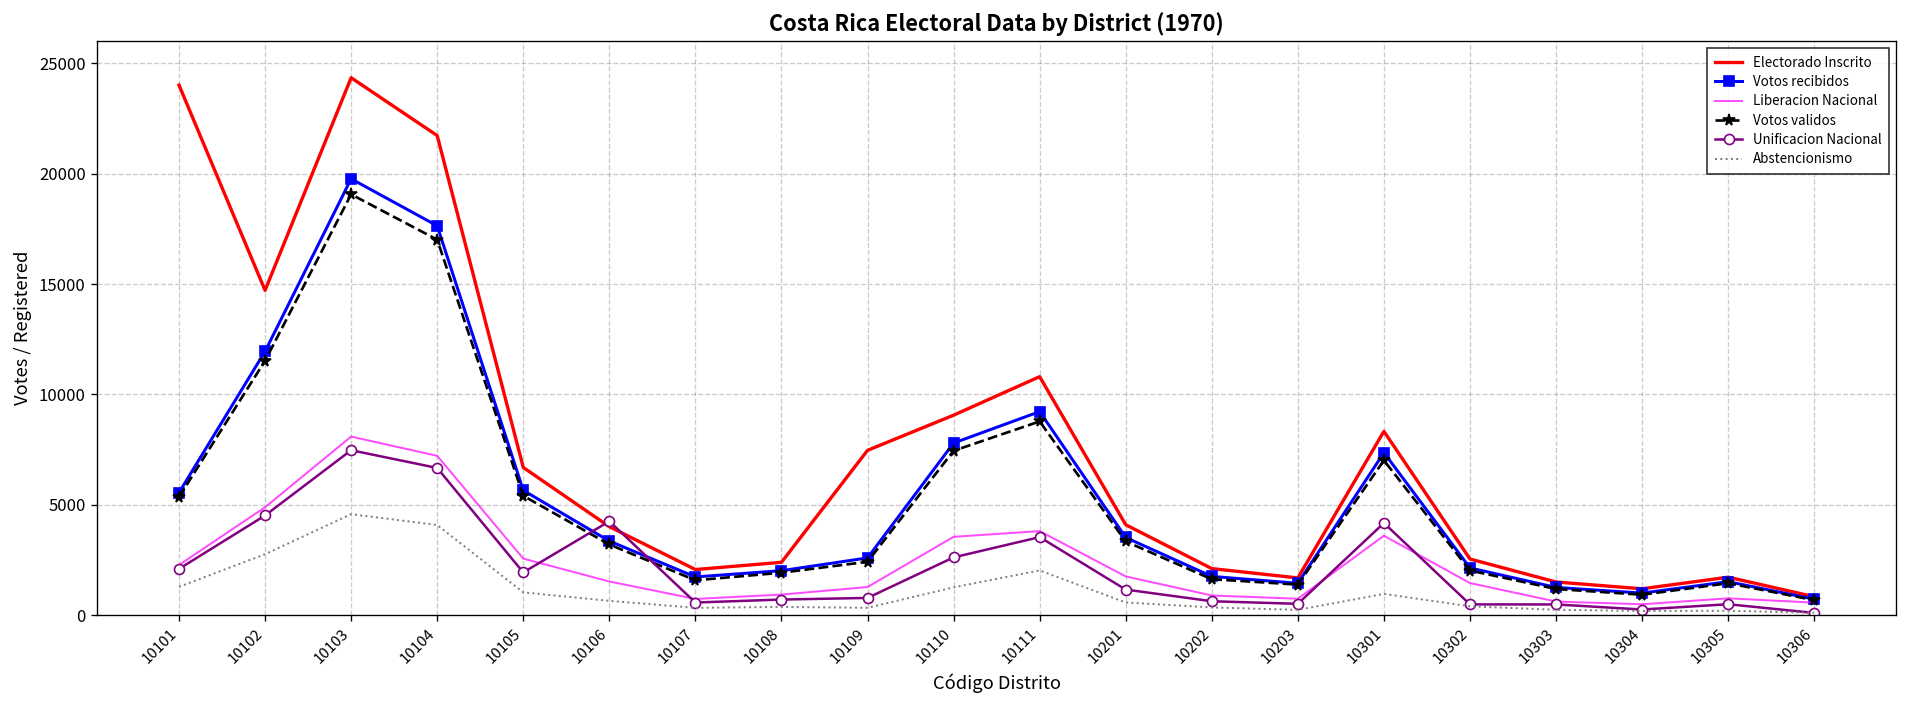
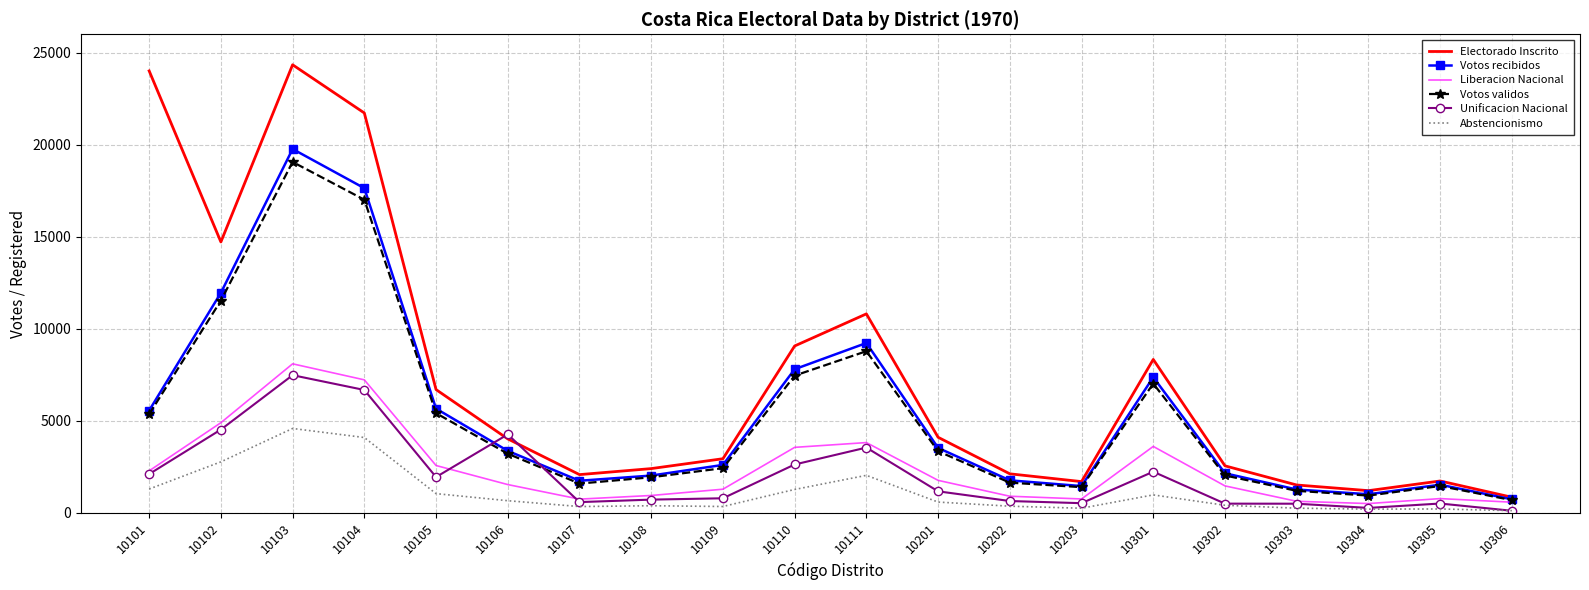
  {
    "Electorado Inscrito": {
      "10101": 24000,
      "10102": 14700,
      "10103": 24300,
      "10104": 21700,
      "10105": 6700,
      "10106": 4000,
      "10107": 2100,
      "10108": 2400,
-     "10109": 7500,
+     "10109": 2900,
      "10110": 9100,
      "10111": 10800,
      "10201": 4100,
      "10202": 2100,
      "10203": 1700,
      "10301": 8300,
      "10302": 2500,
      "10303": 1500,
      "10304": 1200,
      "10305": 1700
    },
    "Votos recibidos": {
      "10101": 5600,
      "10102": 12000,
      "10103": 19800,
      "10104": 17600,
      "10105": 5700,
      "10106": 3400,
      "10107": 1700,
      "10109": 2600,
      "10110": 7800,
      "10111": 9200,
      "10201": 3500,
      "10301": 7400
    },
    "Liberacion Nacional": {
      "10101": 2300,
      "10102": 4900,
      "10103": 8100,
      "10104": 7200,
      "10105": 2600,
      "10106": 1500,
      "10107": 700,
      "10108": 900,
      "10109": 1300,
      "10110": 3600,
      "10111": 3800,
      "10201": 1800,
      "10202": 900,
      "10203": 700,
      "10301": 3600,
      "10302": 1500,
      "10304": 500,
      "10305": 800
    },
    "Votos validos": {
      "10101": 5400,
      "10102": 11500,
      "10103": 19100,
      "10104": 17000,
      "10105": 5400,
      "10106": 3200,
      "10107": 1600,
      "10109": 2400,
      "10110": 7400,
      "10111": 8800,
      "10201": 3300,
      "10301": 7000
    },
    "Unificacion Nacional": {
      "10101": 2100,
      "10102": 4500,
      "10103": 7500,
      "10104": 6700,
      "10105": 1900,
      "10106": 4300,
      "10107": 600,
      "10108": 700,
      "10109": 800,
      "10110": 2600,
      "10111": 3500,
      "10201": 1200,
      "10202": 600,
      "10203": 500,
-     "10301": 4200,
+     "10301": 2200,
      "10305": 500
    },
    "Abstencionismo": {
      "10101": 1300,
      "10102": 2800,
      "10103": 4600,
      "10104": 4100,
      "10105": 1000,
      "10106": 700,
      "10107": 300,
      "10108": 400,
      "10109": 300,
      "10110": 1300,
      "10111": 2000,
      "10201": 600,
      "10202": 400,
      "10203": 200,
      "10301": 1000,
      "10303": 200,
      "10305": 200
    }
  }
